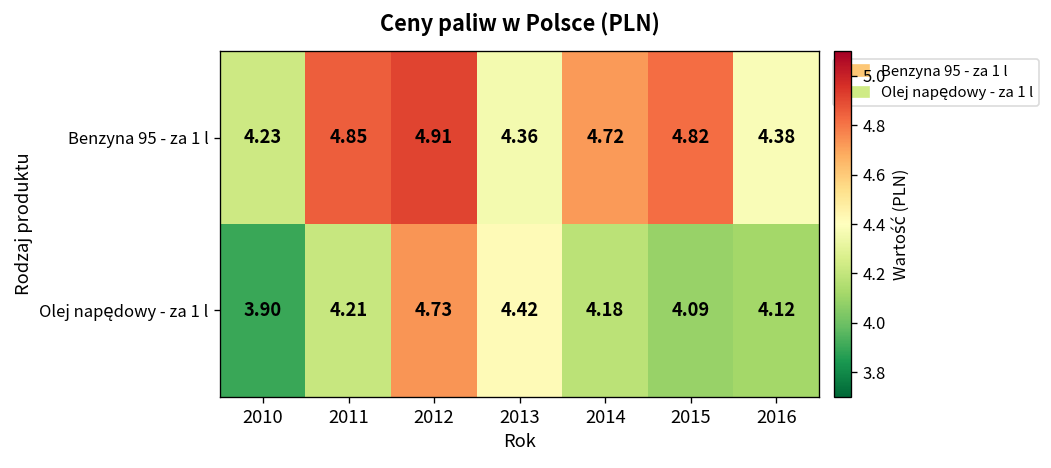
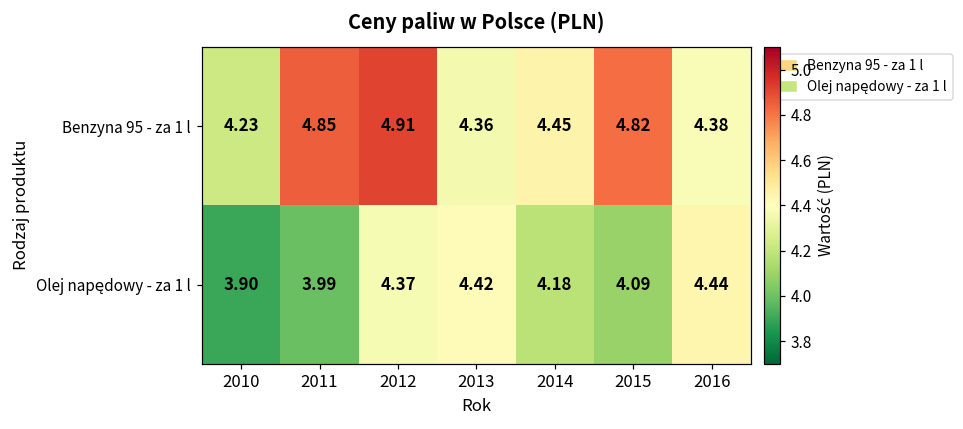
  {
    "Benzyna 95 - za 1 l": {
      "2010": 4.23,
      "2011": 4.85,
      "2012": 4.91,
      "2013": 4.36,
-     "2014": 4.72,
+     "2014": 4.45,
      "2015": 4.82,
      "2016": 4.38
    },
    "Olej napędowy - za 1 l": {
      "2010": 3.90,
-     "2011": 4.21,
-     "2012": 4.73,
+     "2011": 3.99,
+     "2012": 4.37,
      "2013": 4.42,
      "2014": 4.18,
      "2015": 4.09,
-     "2016": 4.12
+     "2016": 4.44
    }
  }
